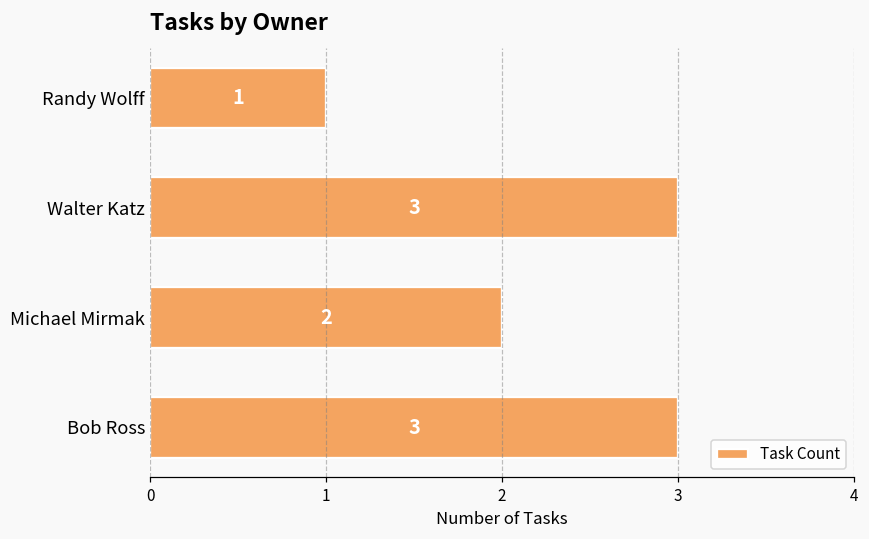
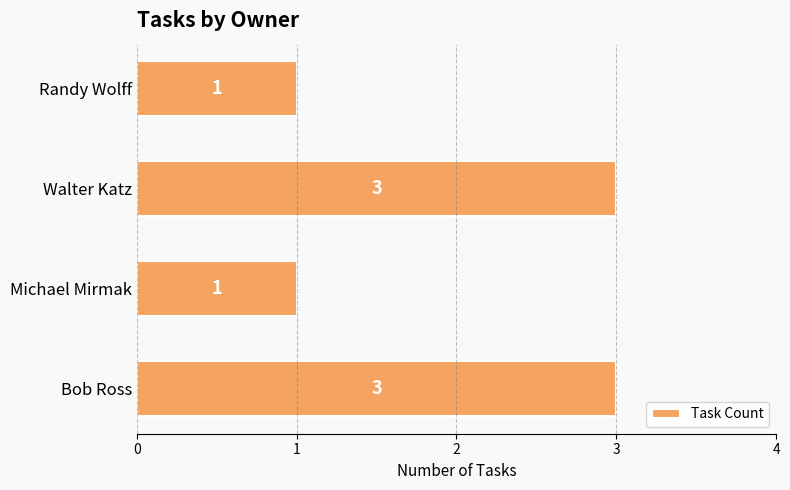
  {
    "Randy Wolff": 1,
    "Walter Katz": 3,
-   "Michael Mirmak": 2,
+   "Michael Mirmak": 1,
    "Bob Ross": 3
  }
